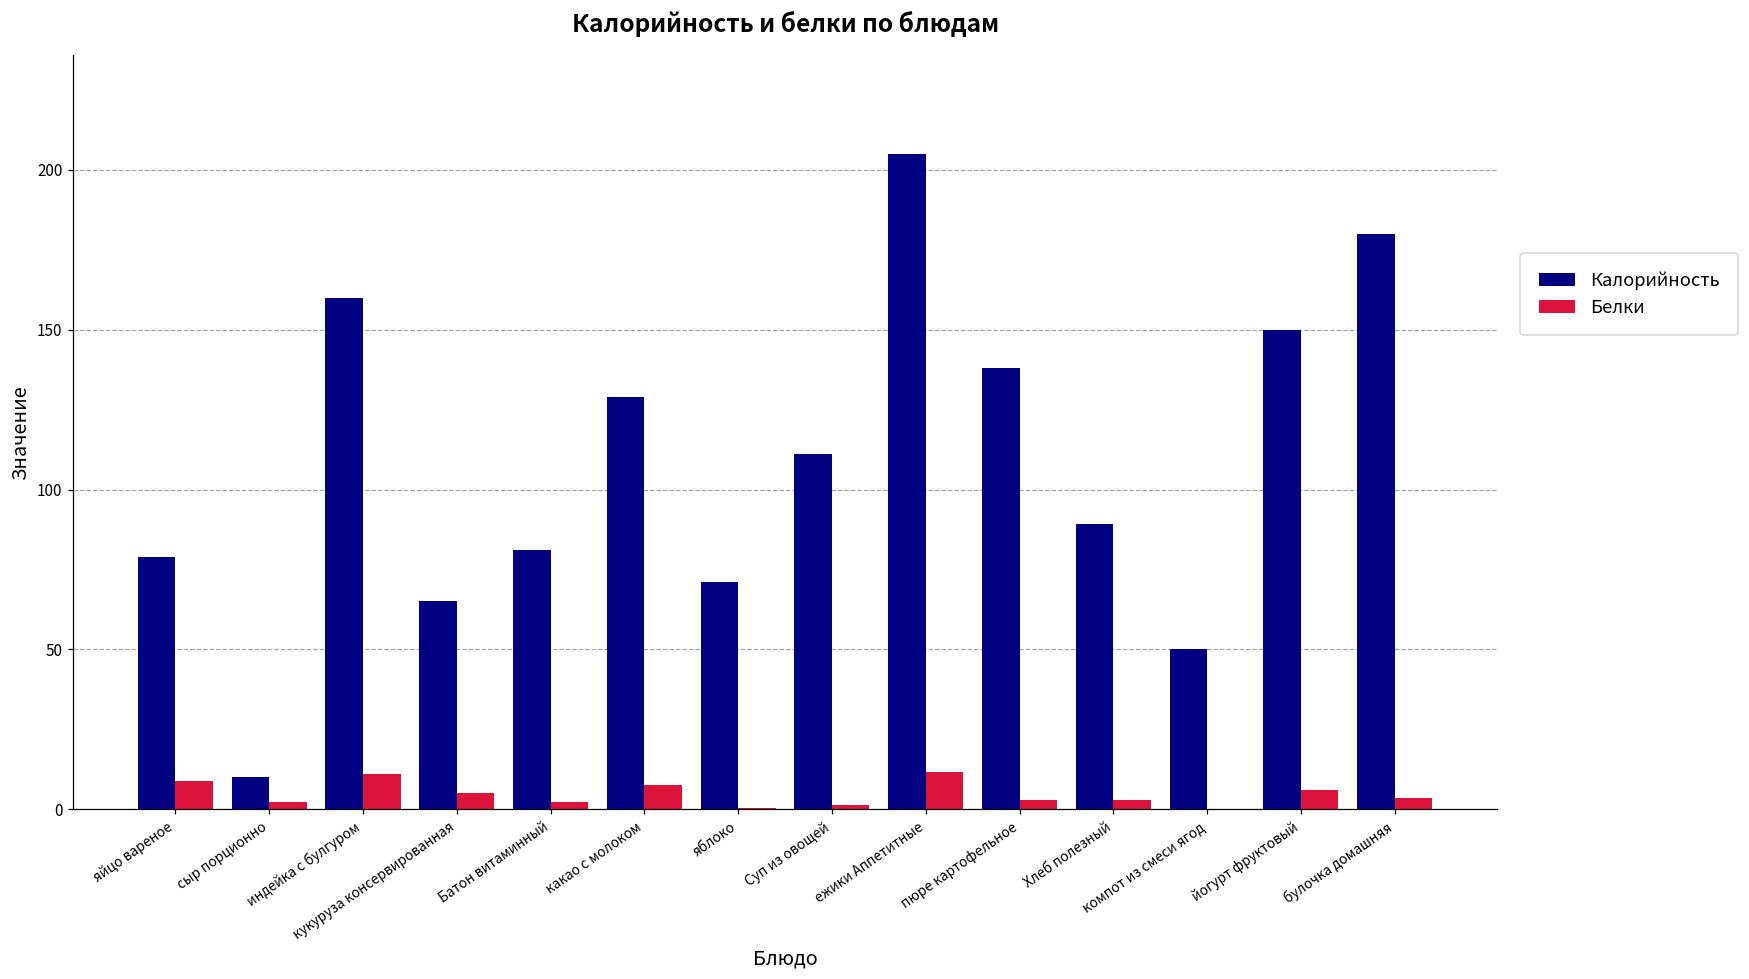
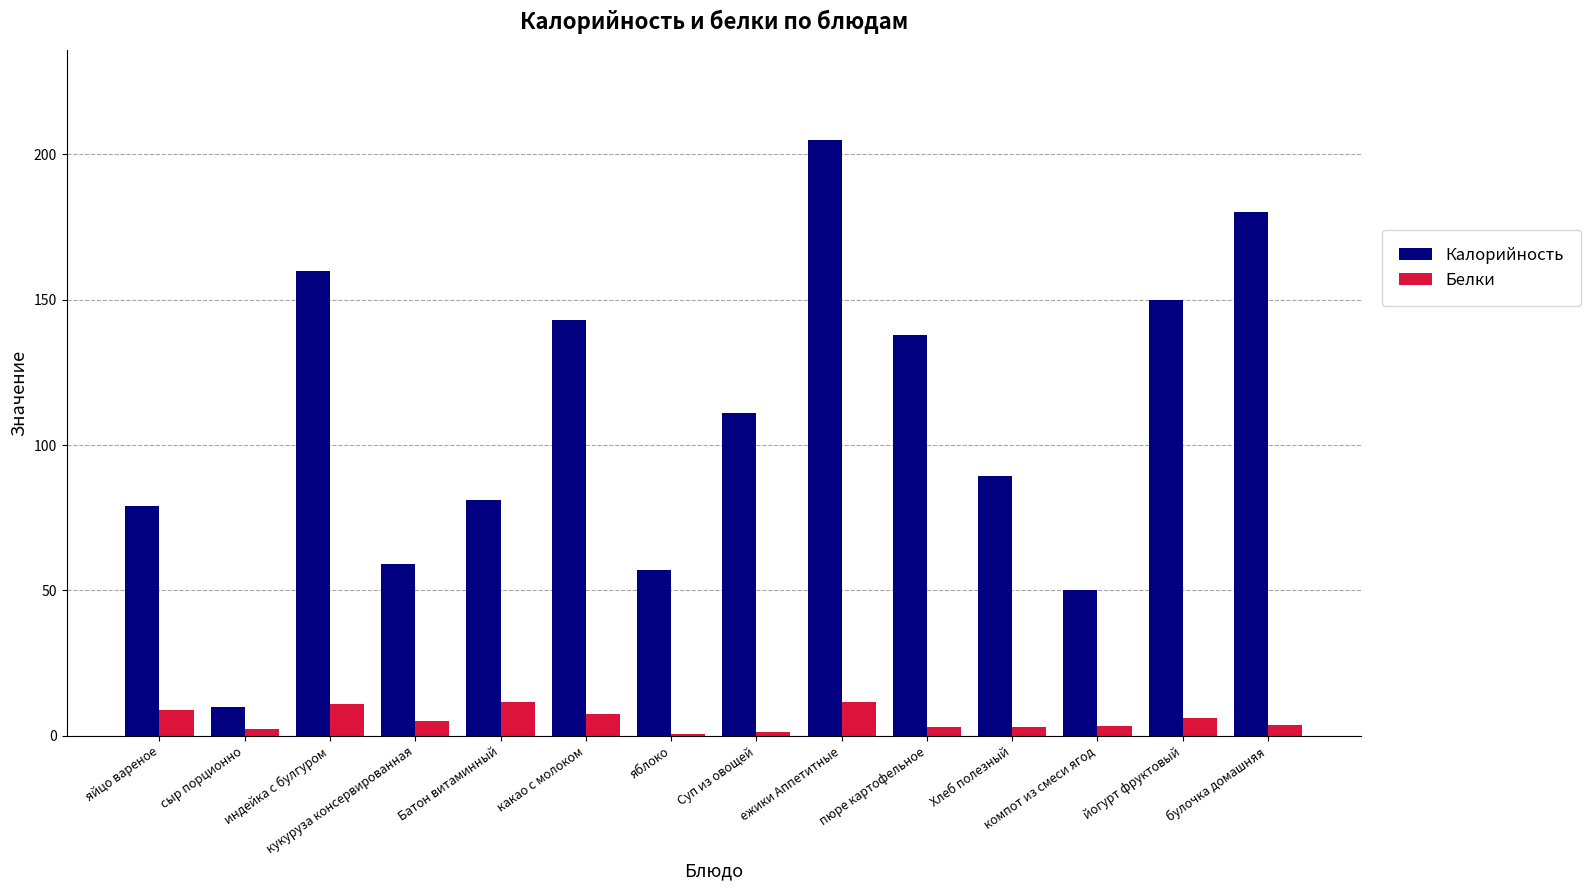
  {
    "Калорийность": {
      "яйцо вареное": 79,
      "сыр порционно": 10,
      "индейка с булгуром": 160,
-     "кукуруза консервированная": 65,
+     "кукуруза консервированная": 59,
      "Батон витаминный": 81,
-     "какао с молоком": 129,
-     "яблоко": 71,
+     "какао с молоком": 143,
+     "яблоко": 57,
      "Суп из овощей": 111,
      "ежики Аппетитные": 205,
      "пюре картофельное": 138,
      "Хлеб полезный": 89,
      "компот из смеси ягод": 50,
      "йогурт фруктовый": 150,
      "булочка домашняя": 180
    },
    "Белки": {
      "яйцо вареное": 9,
      "сыр порционно": 2,
      "индейка с булгуром": 11,
      "кукуруза консервированная": 5,
-     "Батон витаминный": 2,
+     "Батон витаминный": 12,
      "какао с молоком": 8,
      "Суп из овощей": 1,
      "ежики Аппетитные": 12,
      "пюре картофельное": 3,
      "Хлеб полезный": 3,
-     "компот из смеси ягод": 0,
+     "компот из смеси ягод": 4,
      "йогурт фруктовый": 6,
      "булочка домашняя": 4
    }
  }
